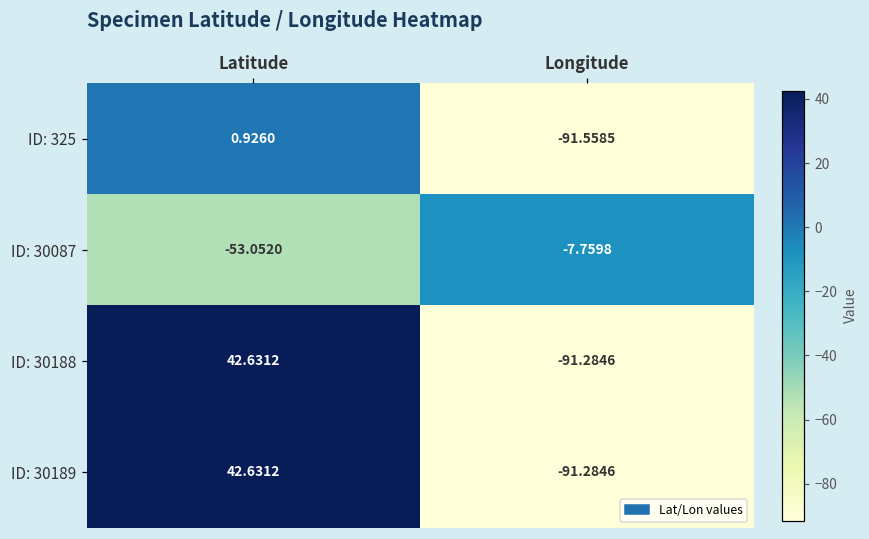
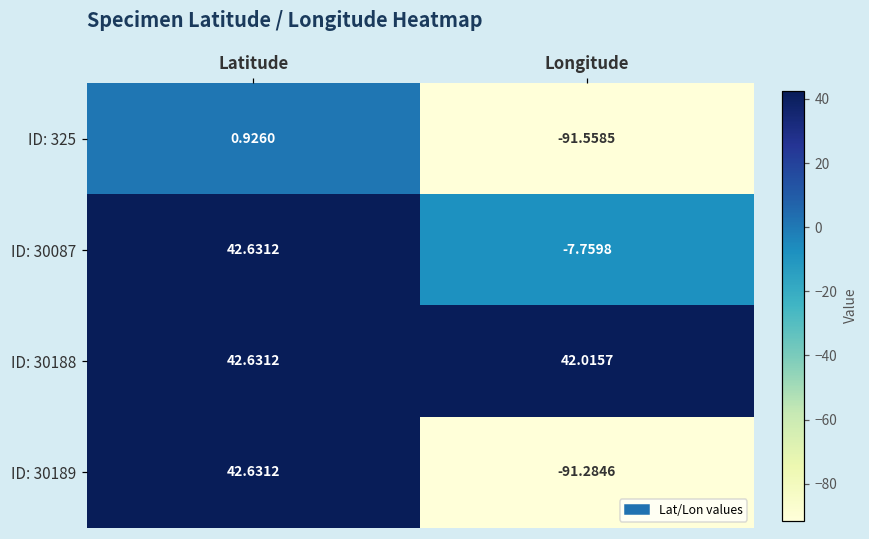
  {
    "ID: 325": {
      "Latitude": 0.9260,
      "Longitude": -91.5585
    },
    "ID: 30087": {
-     "Latitude": -53.0520,
+     "Latitude": 42.6312,
      "Longitude": -7.7598
    },
    "ID: 30188": {
      "Latitude": 42.6312,
-     "Longitude": -91.2846
+     "Longitude": 42.0157
    },
    "ID: 30189": {
      "Latitude": 42.6312,
      "Longitude": -91.2846
    }
  }
